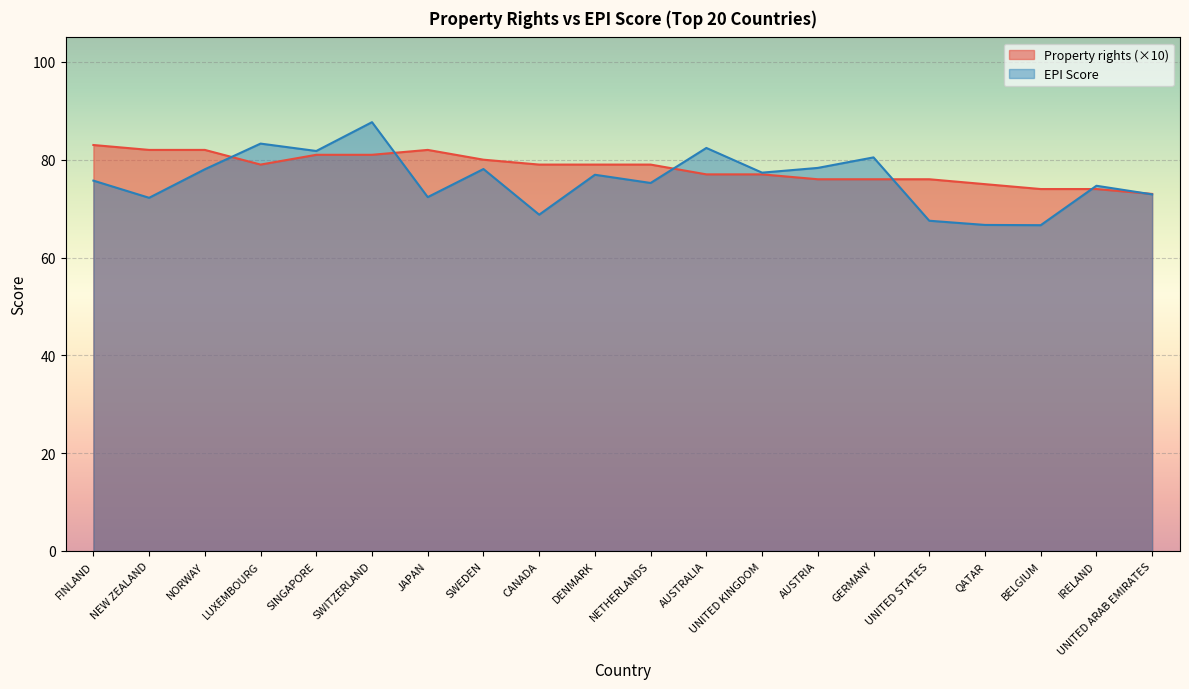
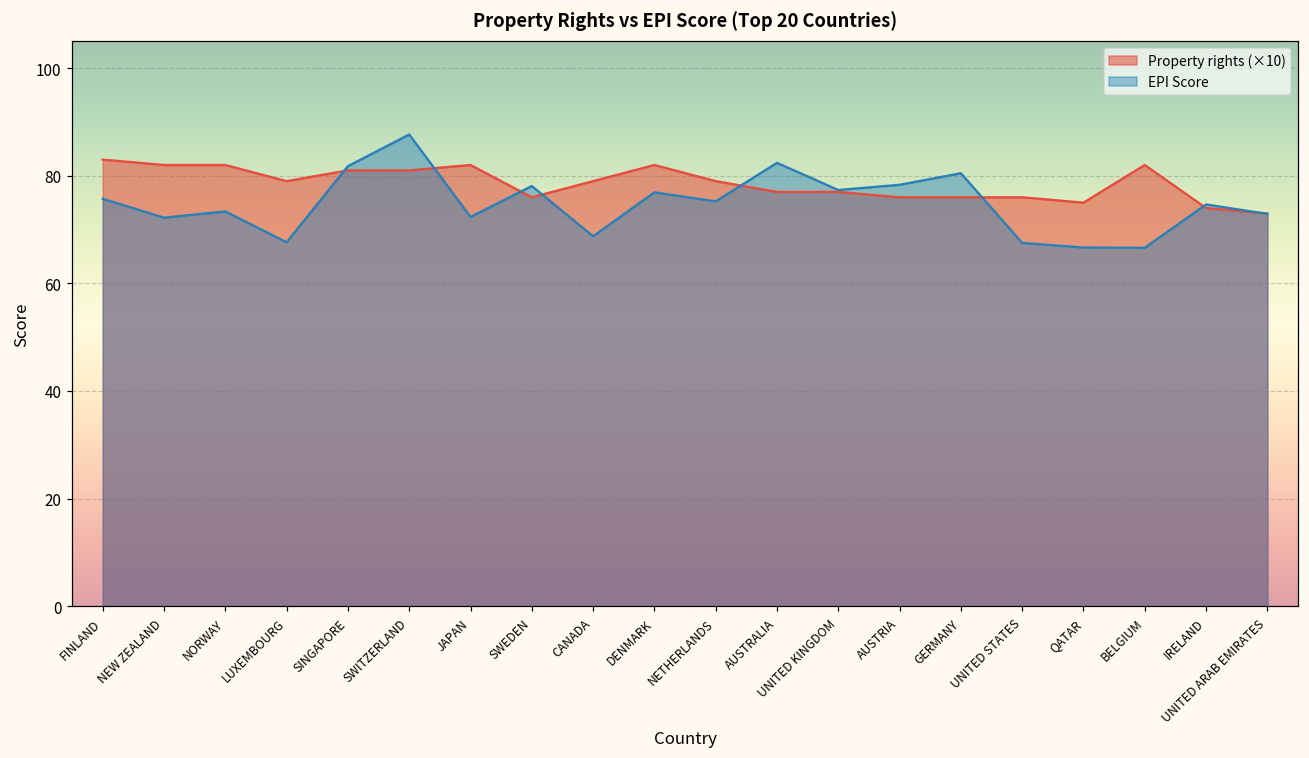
  {
    "Property rights (×10)": {
      "FINLAND": 83,
      "NEW ZEALAND": 82,
      "NORWAY": 82,
      "LUXEMBOURG": 79,
      "SINGAPORE": 81,
      "SWITZERLAND": 81,
      "JAPAN": 82,
-     "SWEDEN": 80,
+     "SWEDEN": 76,
      "CANADA": 79,
-     "DENMARK": 79,
+     "DENMARK": 82,
      "NETHERLANDS": 79,
      "AUSTRALIA": 77,
      "AUSTRIA": 76,
      "GERMANY": 76,
      "UNITED STATES": 76,
      "QATAR": 75,
-     "BELGIUM": 74,
+     "BELGIUM": 82,
      "IRELAND": 74
    },
    "EPI Score": {
      "FINLAND": 76,
      "NEW ZEALAND": 72,
-     "NORWAY": 78,
-     "LUXEMBOURG": 83,
+     "NORWAY": 73,
+     "LUXEMBOURG": 68,
      "SINGAPORE": 82,
      "SWITZERLAND": 88,
      "JAPAN": 72,
      "SWEDEN": 78,
      "CANADA": 69,
      "DENMARK": 77,
      "NETHERLANDS": 75,
      "AUSTRALIA": 82,
      "AUSTRIA": 78,
      "GERMANY": 80,
      "UNITED STATES": 68,
      "QATAR": 67,
      "BELGIUM": 67,
      "IRELAND": 75
    }
  }
